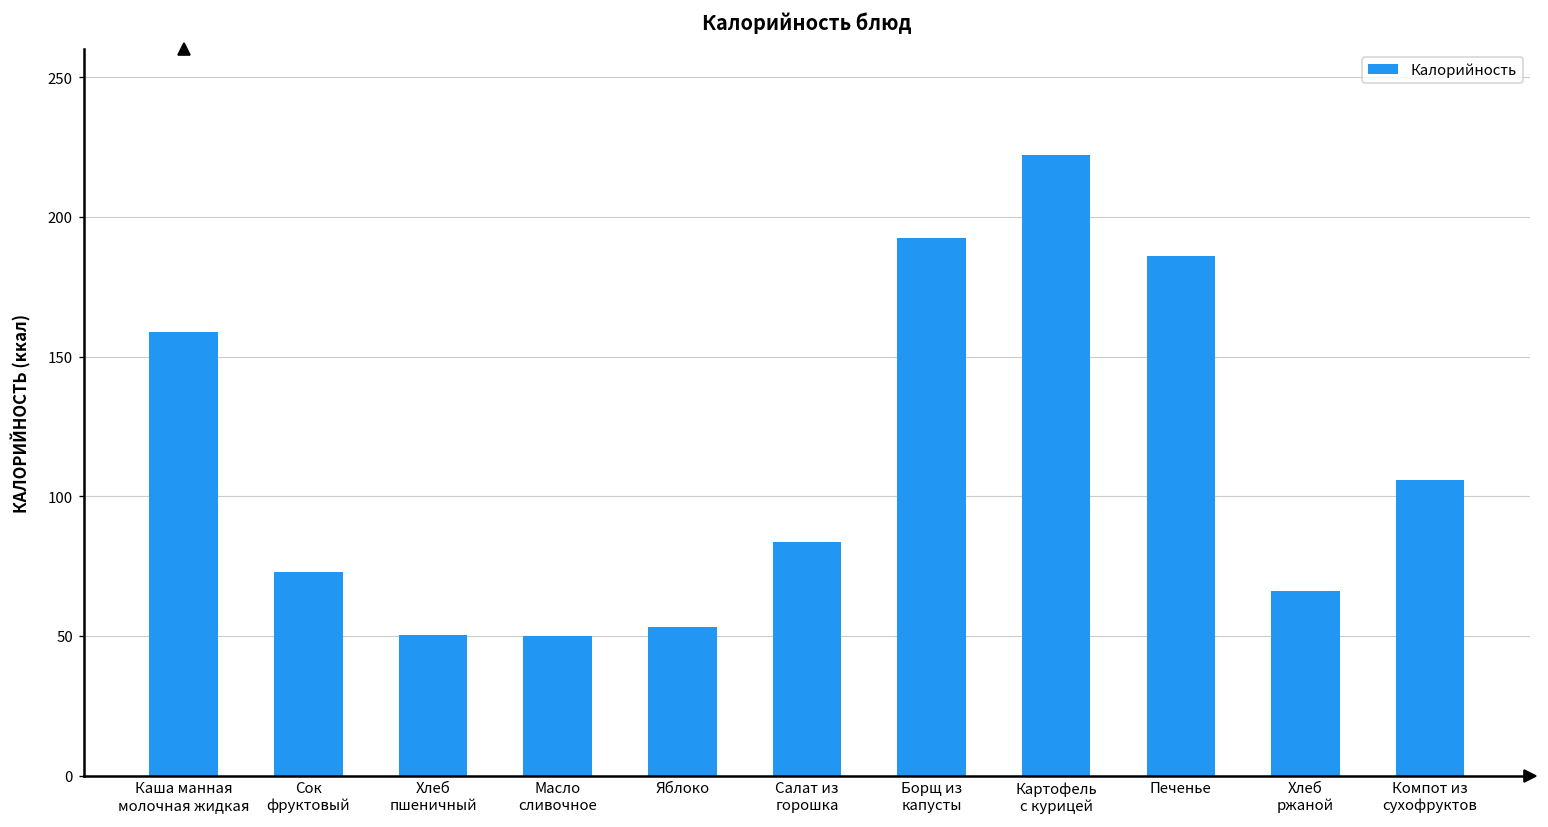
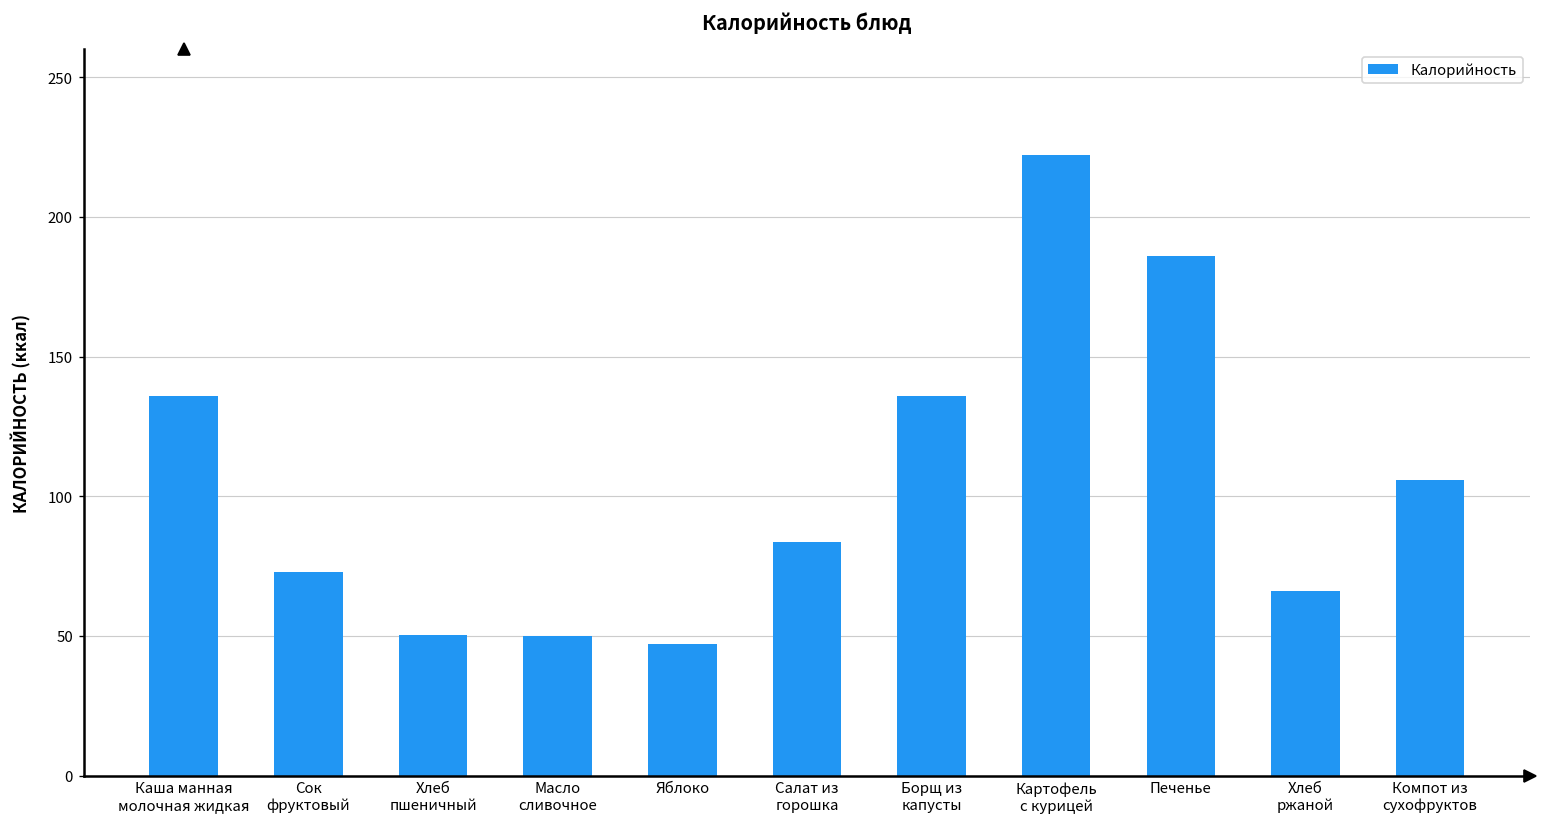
  {
-   "Каша манная молочная жидкая": 159,
+   "Каша манная молочная жидкая": 136,
    "Сок фруктовый": 73,
    "Хлеб пшеничный": 50,
    "Масло сливочное": 50,
-   "Яблоко": 53,
+   "Яблоко": 47,
    "Салат из горошка": 84,
-   "Борщ из капусты": 193,
+   "Борщ из капусты": 136,
    "Картофель с курицей": 222,
    "Печенье": 186,
    "Хлеб ржаной": 66,
    "Компот из сухофруктов": 106
  }
